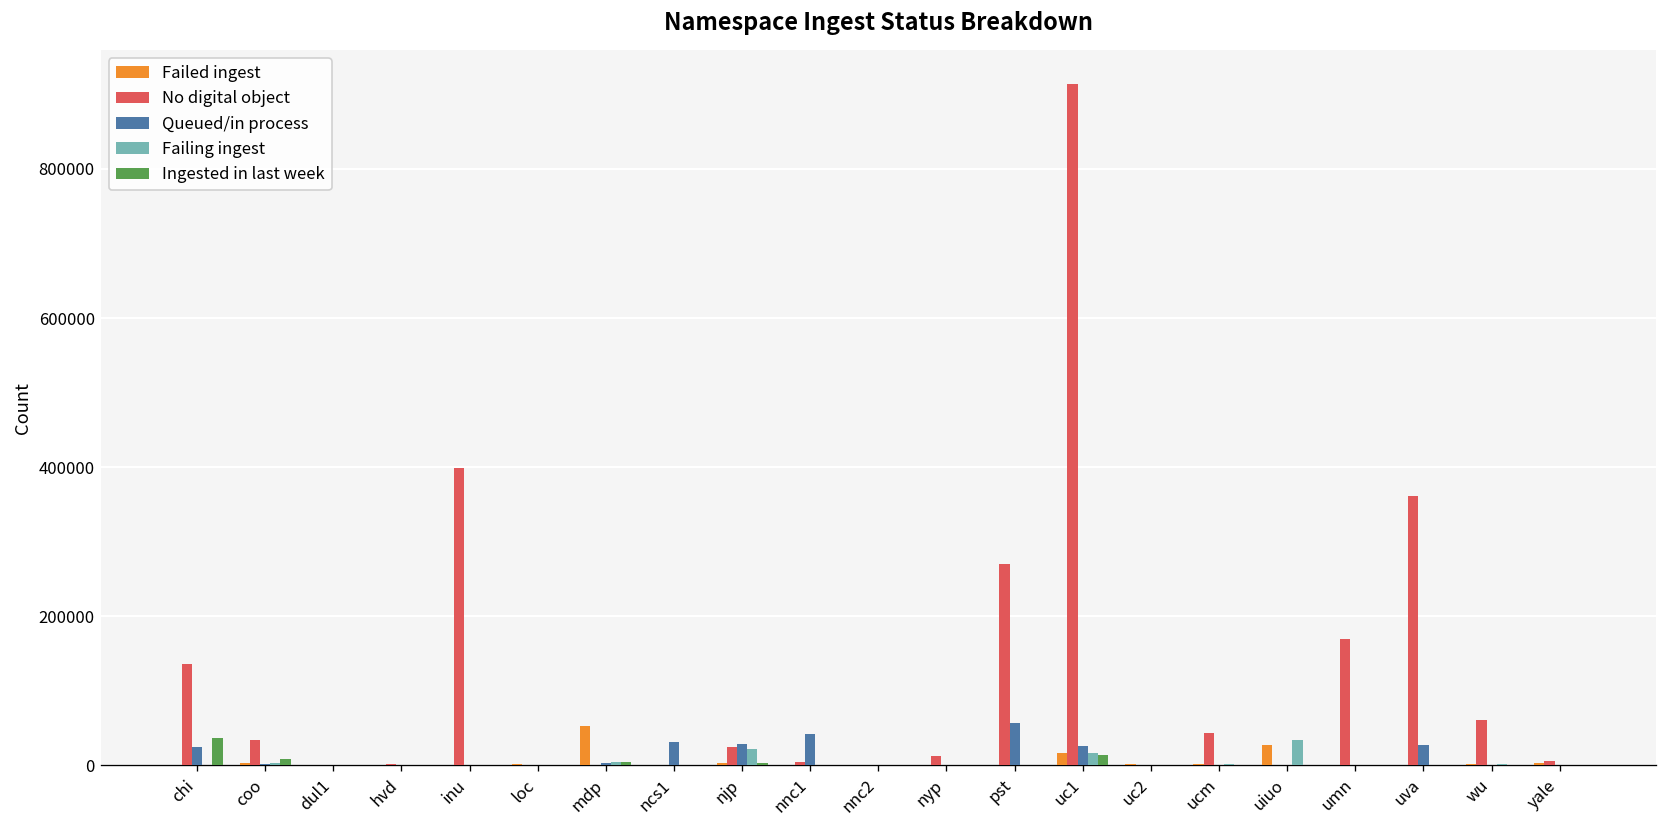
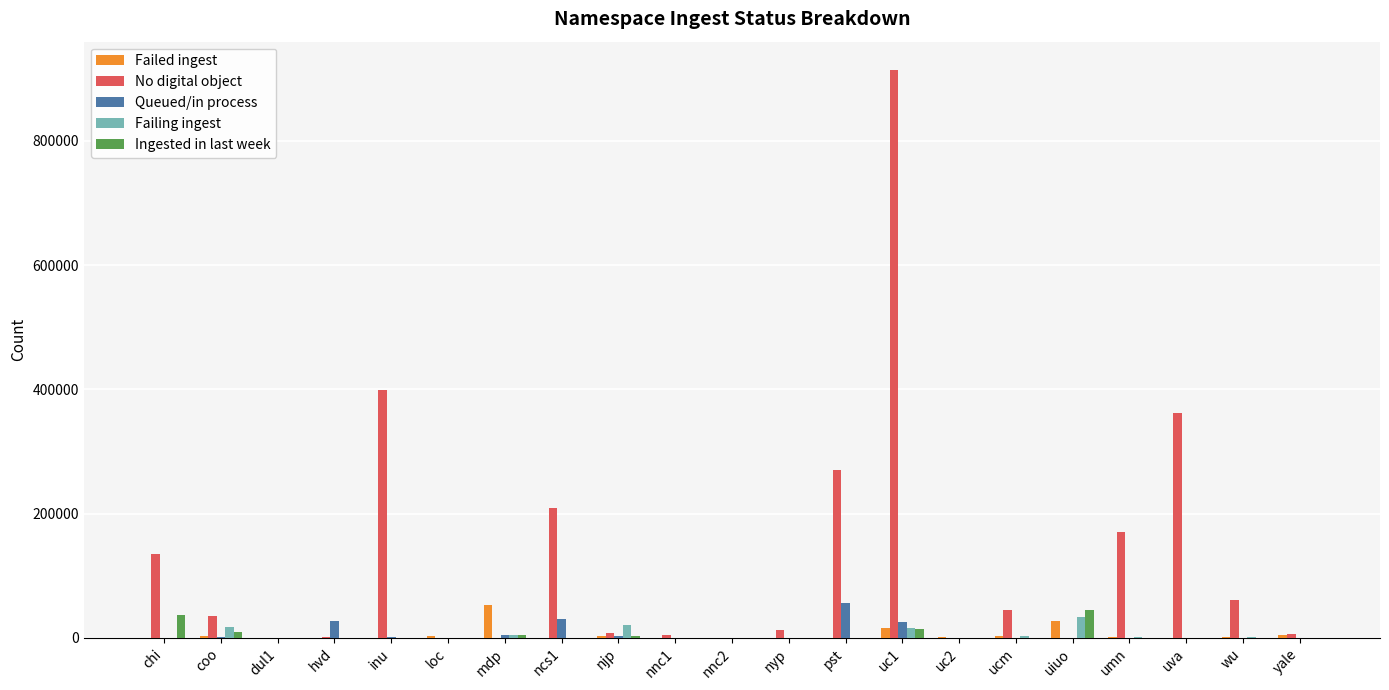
  {
    "Failed ingest": {
      "dul1": 0,
      "mdp": 50000,
      "ncs1": 0,
      "uc1": 20000,
      "uiuo": 30000
    },
    "No digital object": {
      "chi": 140000,
      "coo": 30000,
      "dul1": 0,
      "inu": 400000,
      "loc": 0,
      "mdp": 0,
-     "ncs1": 0,
-     "njp": 20000,
+     "ncs1": 210000,
+     "njp": 10000,
      "nnc1": 10000,
      "nnc2": 0,
      "nyp": 10000,
      "pst": 270000,
      "uc1": 910000,
      "ucm": 40000,
      "umn": 170000,
      "uva": 360000,
      "wu": 60000,
      "yale": 10000
    },
    "Queued/in process": {
-     "chi": 20000,
+     "chi": 0,
      "dul1": 0,
-     "hvd": 0,
+     "hvd": 30000,
      "loc": 0,
      "ncs1": 30000,
-     "njp": 30000,
-     "nnc1": 40000,
+     "njp": 0,
+     "nnc1": 0,
      "nnc2": 0,
      "pst": 60000,
      "uc1": 30000,
      "uc2": 0,
      "uiuo": 0,
-     "uva": 30000
+     "uva": 0
    },
    "Failing ingest": {
-     "coo": 0,
+     "coo": 20000,
      "dul1": 0,
      "loc": 0,
      "mdp": 0,
      "ncs1": 0,
      "njp": 20000,
      "nnc2": 0,
      "uc1": 20000,
      "uc2": 0,
      "uiuo": 30000,
      "yale": 0
    },
    "Ingested in last week": {
      "chi": 40000,
      "coo": 10000,
      "dul1": 0,
      "loc": 0,
      "mdp": 0,
      "ncs1": 0,
      "nnc2": 0,
      "uc1": 10000,
      "uc2": 0,
-     "uiuo": 0,
+     "uiuo": 40000,
      "yale": 0
    }
  }
